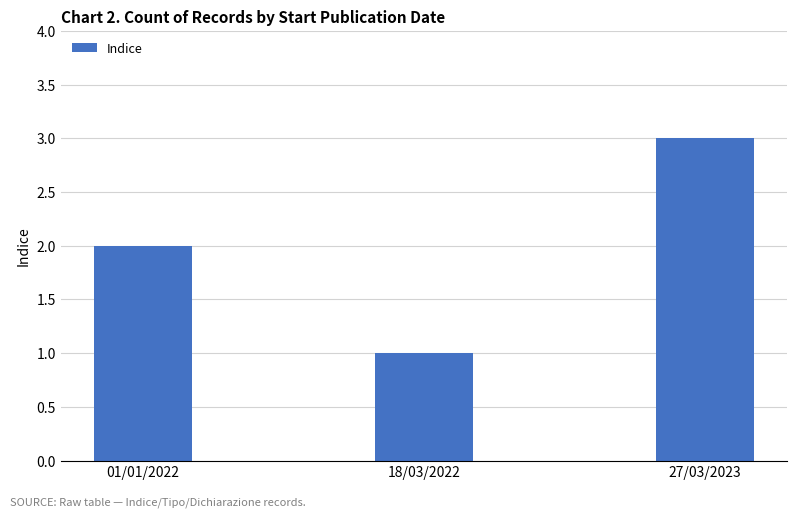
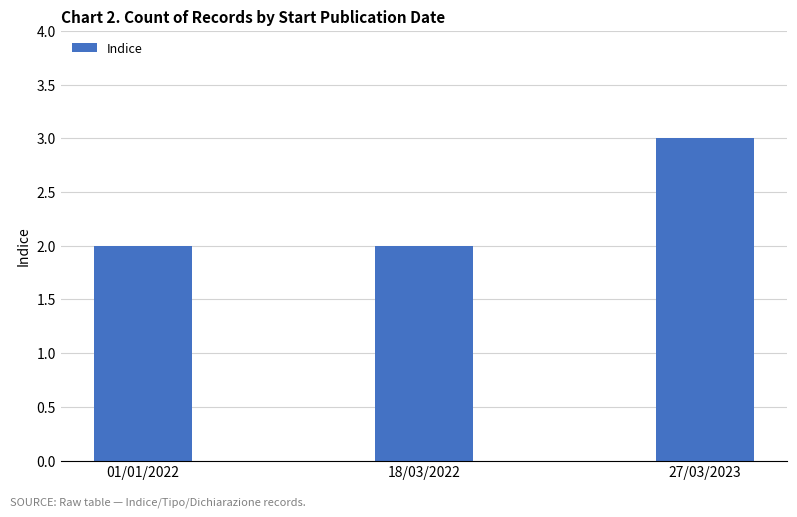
  {
    "01/01/2022": 2,
-   "18/03/2022": 1,
+   "18/03/2022": 2,
    "27/03/2023": 3
  }
